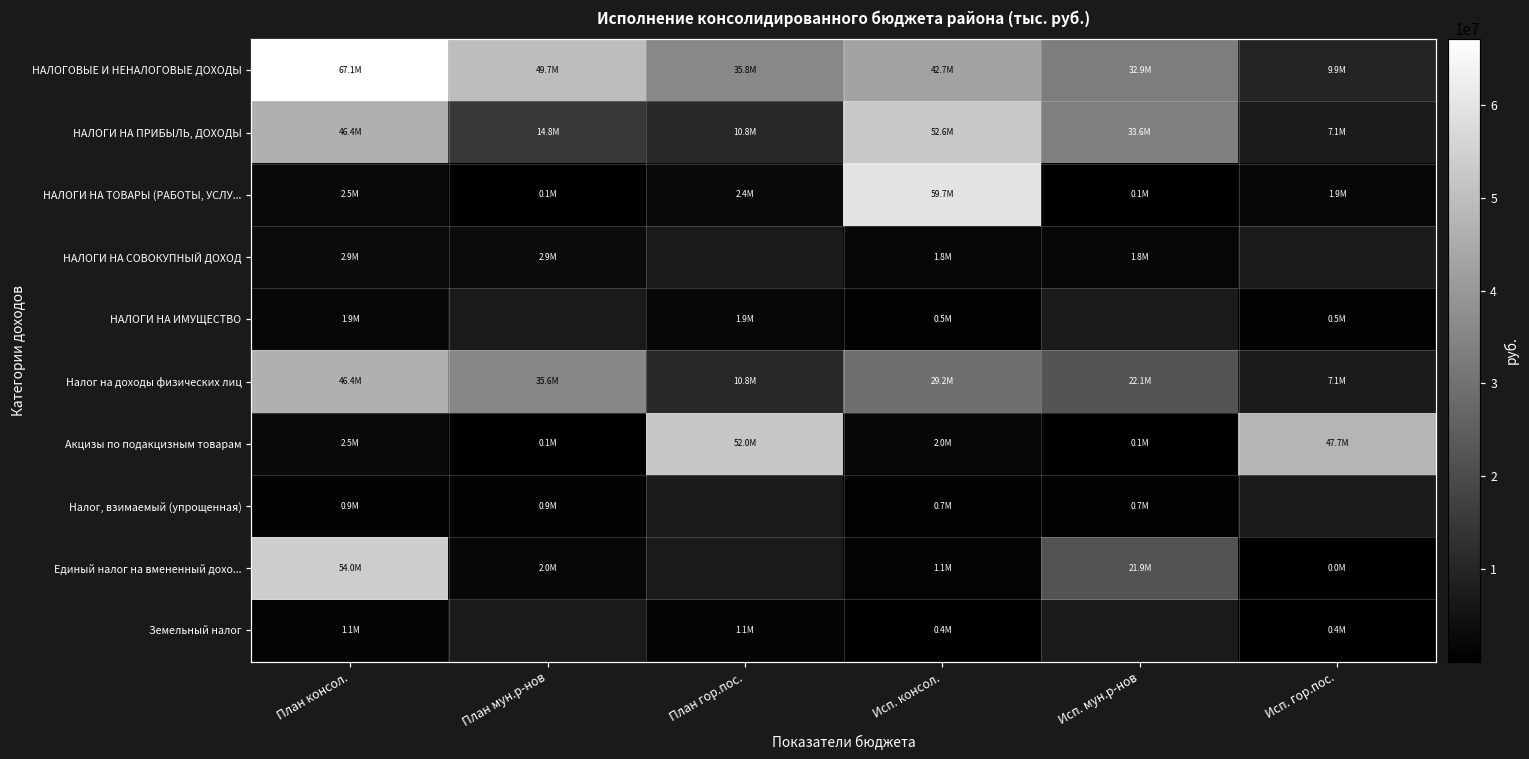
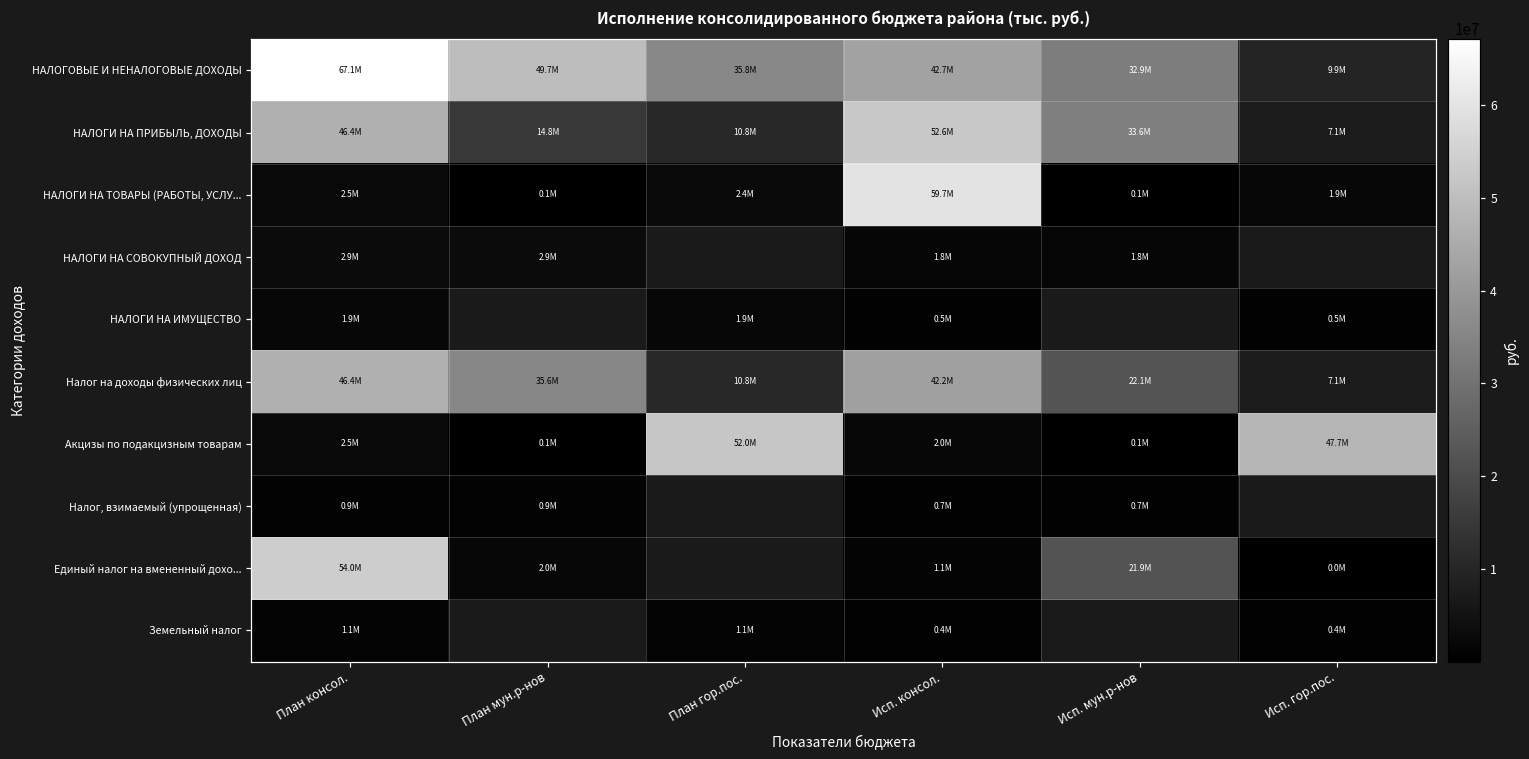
  {
    "НАЛОГОВЫЕ И НЕНАЛОГОВЫЕ ДОХОДЫ": {
      "План консол.": "67.1M",
      "План мун.р-нов": "49.7M",
      "План гор.пос.": "35.8M",
      "Исп. консол.": "42.7M",
      "Исп. мун.р-нов": "32.9M",
      "Исп. гор.пос.": "9.9M"
    },
    "НАЛОГИ НА ПРИБЫЛЬ, ДОХОДЫ": {
      "План консол.": "46.4M",
      "План мун.р-нов": "14.8M",
      "План гор.пос.": "10.8M",
      "Исп. консол.": "52.6M",
      "Исп. мун.р-нов": "33.6M",
      "Исп. гор.пос.": "7.1M"
    },
    "НАЛОГИ НА ТОВАРЫ (РАБОТЫ, УСЛУ...": {
      "План консол.": "2.5M",
      "План мун.р-нов": "0.1M",
      "План гор.пос.": "2.4M",
      "Исп. консол.": "59.7M",
      "Исп. мун.р-нов": "0.1M",
      "Исп. гор.пос.": "1.9M"
    },
    "НАЛОГИ НА СОВОКУПНЫЙ ДОХОД": {
      "План консол.": "2.9M",
      "План мун.р-нов": "2.9M",
      "Исп. консол.": "1.8M",
      "Исп. мун.р-нов": "1.8M"
    },
    "НАЛОГИ НА ИМУЩЕСТВО": {
      "План консол.": "1.9M",
      "План гор.пос.": "1.9M",
      "Исп. консол.": "0.5M",
      "Исп. гор.пос.": "0.5M"
    },
    "Налог на доходы физических лиц": {
      "План консол.": "46.4M",
      "План мун.р-нов": "35.6M",
      "План гор.пос.": "10.8M",
-     "Исп. консол.": "29.2M",
+     "Исп. консол.": "42.2M",
      "Исп. мун.р-нов": "22.1M",
      "Исп. гор.пос.": "7.1M"
    },
    "Акцизы по подакцизным товарам": {
      "План консол.": "2.5M",
      "План мун.р-нов": "0.1M",
      "План гор.пос.": "52.0M",
      "Исп. консол.": "2.0M",
      "Исп. мун.р-нов": "0.1M",
      "Исп. гор.пос.": "47.7M"
    },
    "Налог, взимаемый (упрощенная)": {
      "План консол.": "0.9M",
      "План мун.р-нов": "0.9M",
      "Исп. консол.": "0.7M",
      "Исп. мун.р-нов": "0.7M"
    },
    "Единый налог на вмененный дохо...": {
      "План консол.": "54.0M",
      "План мун.р-нов": "2.0M",
      "Исп. консол.": "1.1M",
      "Исп. мун.р-нов": "21.9M",
      "Исп. гор.пос.": "0.0M"
    },
    "Земельный налог": {
      "План консол.": "1.1M",
      "План гор.пос.": "1.1M",
      "Исп. консол.": "0.4M",
      "Исп. гор.пос.": "0.4M"
    }
  }
